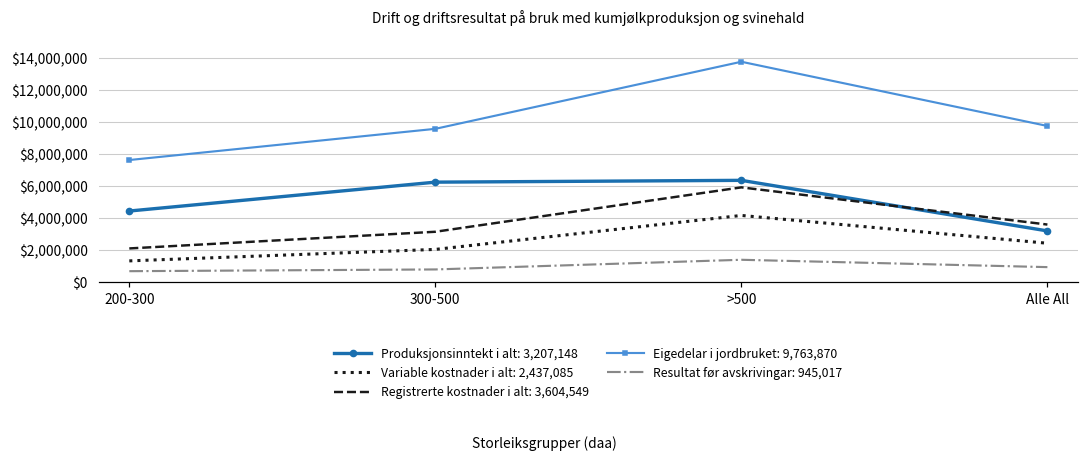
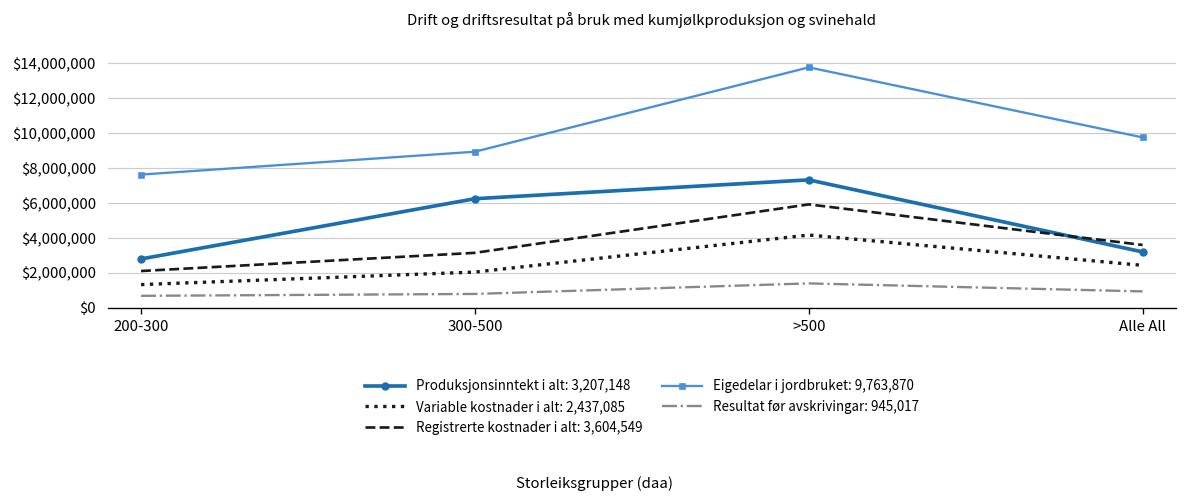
  {
    "Produksjonsinntekt i alt: 3,207,148": {
-     "200-300": "$4,400,000",
+     "200-300": "$2,800,000",
      "300-500": "$6,300,000",
-     ">500": "$6,400,000",
+     ">500": "$7,300,000",
      "Alle All": "$3,200,000"
    },
    "Eigedelar i jordbruket: 9,763,870": {
      "200-300": "$7,600,000",
-     "300-500": "$9,600,000",
+     "300-500": "$8,900,000",
      ">500": "$13,800,000",
      "Alle All": "$9,800,000"
    },
    "Resultat før avskrivingar: 945,017": {
      "200-300": "$700,000",
      "300-500": "$800,000",
      ">500": "$1,400,000",
      "Alle All": "$900,000"
    }
  }
